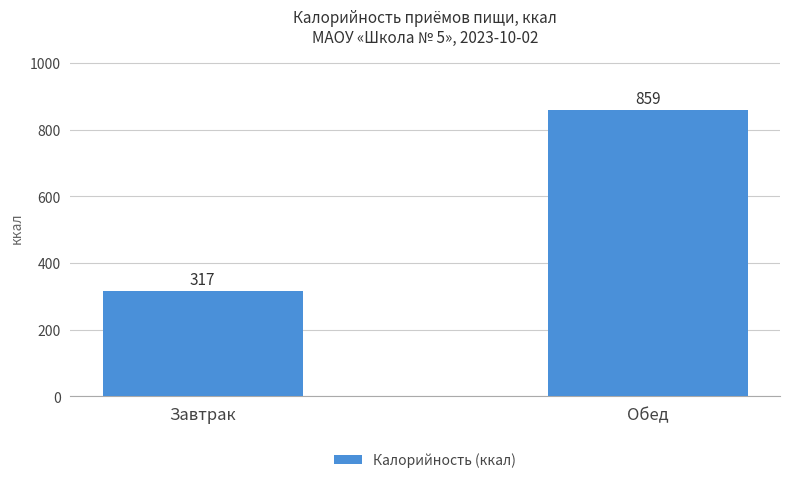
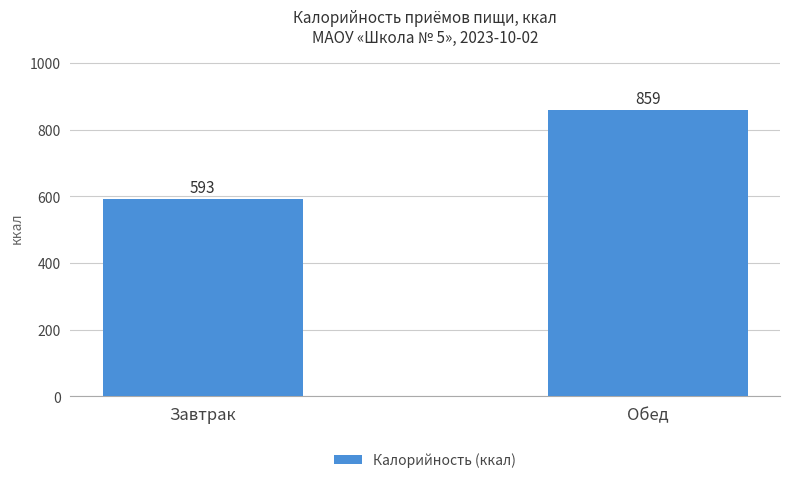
  {
-   "Завтрак": 317,
+   "Завтрак": 593,
    "Обед": 859
  }
